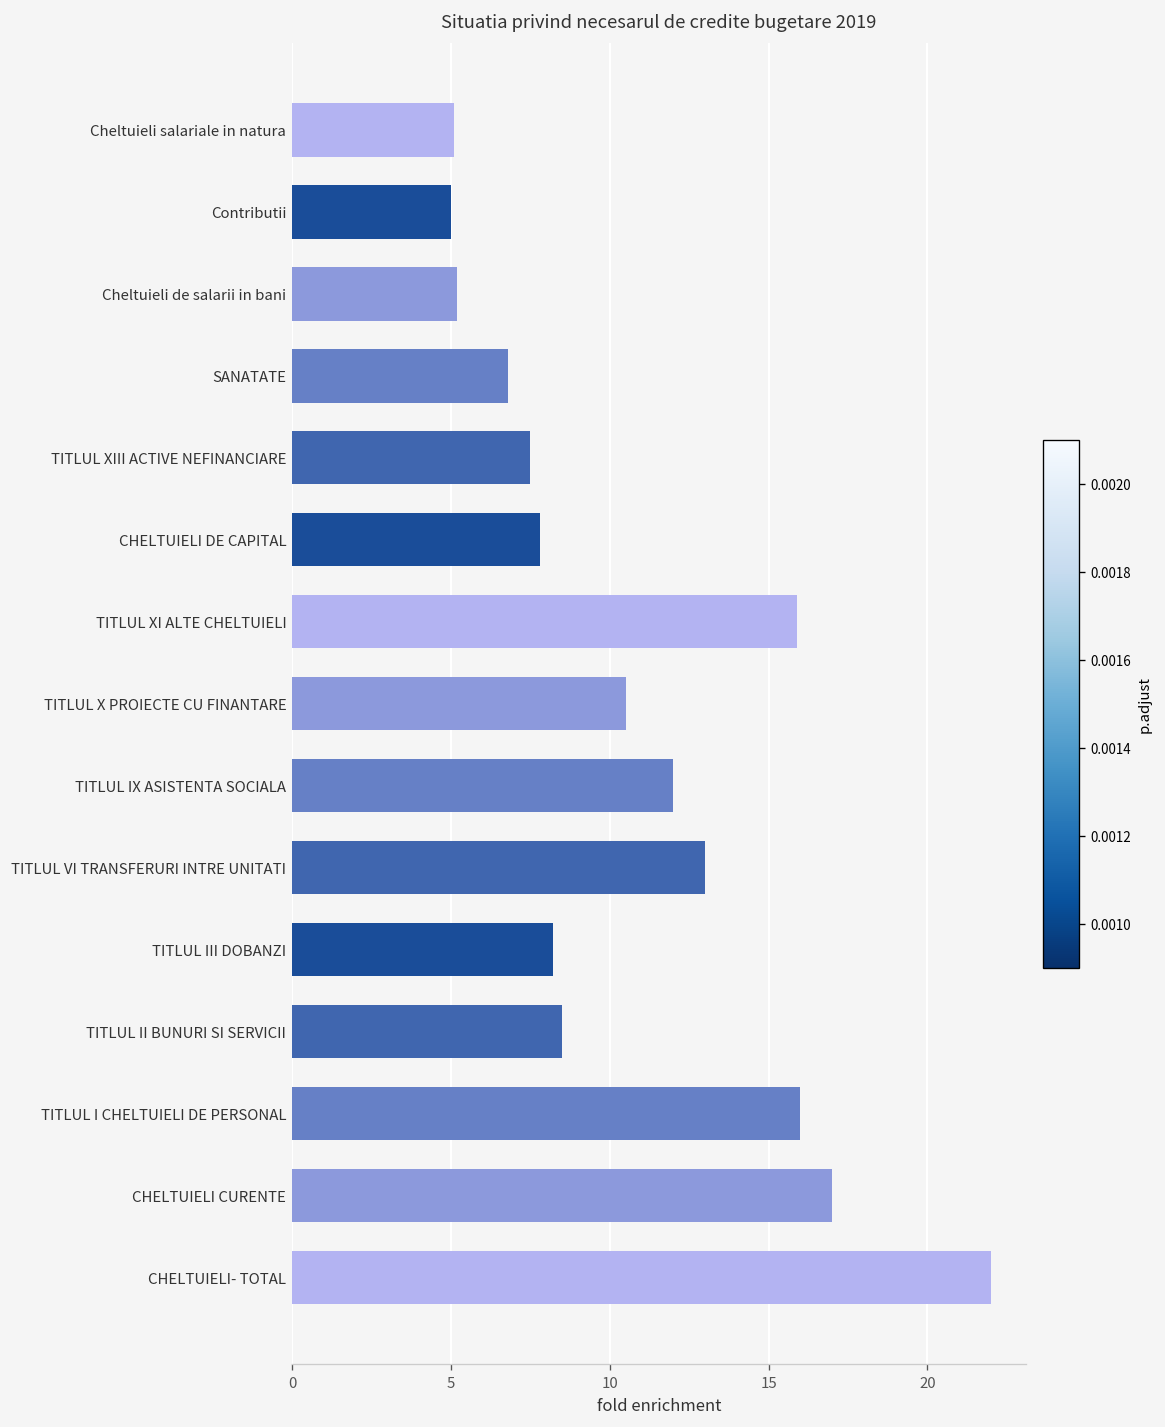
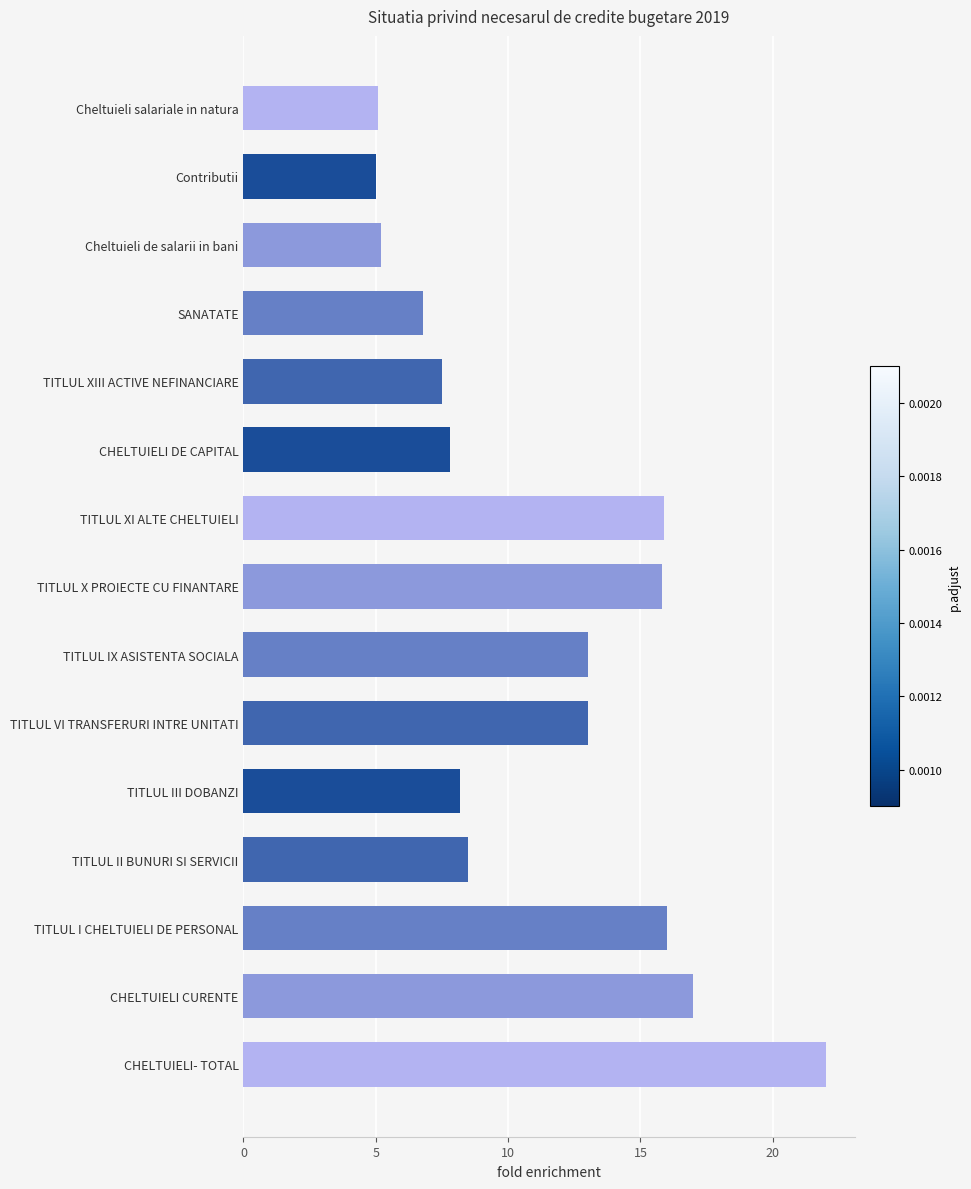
  {
    "Cheltuieli salariale in natura": 5.1,
    "Contributii": 5.0,
    "Cheltuieli de salarii in bani": 5.2,
    "SANATATE": 6.8,
    "TITLUL XIII ACTIVE NEFINANCIARE": 7.5,
    "CHELTUIELI DE CAPITAL": 7.8,
    "TITLUL XI ALTE CHELTUIELI": 15.9,
-   "TITLUL X PROIECTE CU FINANTARE": 10.5,
-   "TITLUL IX ASISTENTA SOCIALA": 12,
+   "TITLUL X PROIECTE CU FINANTARE": 15.8,
+   "TITLUL IX ASISTENTA SOCIALA": 13,
    "TITLUL VI TRANSFERURI INTRE UNITATI": 13.0,
    "TITLUL III DOBANZI": 8.2,
    "TITLUL II BUNURI SI SERVICII": 8.5,
    "TITLUL I CHELTUIELI DE PERSONAL": 16.0,
    "CHELTUIELI CURENTE": 17.0,
    "CHELTUIELI- TOTAL": 22.0
  }
